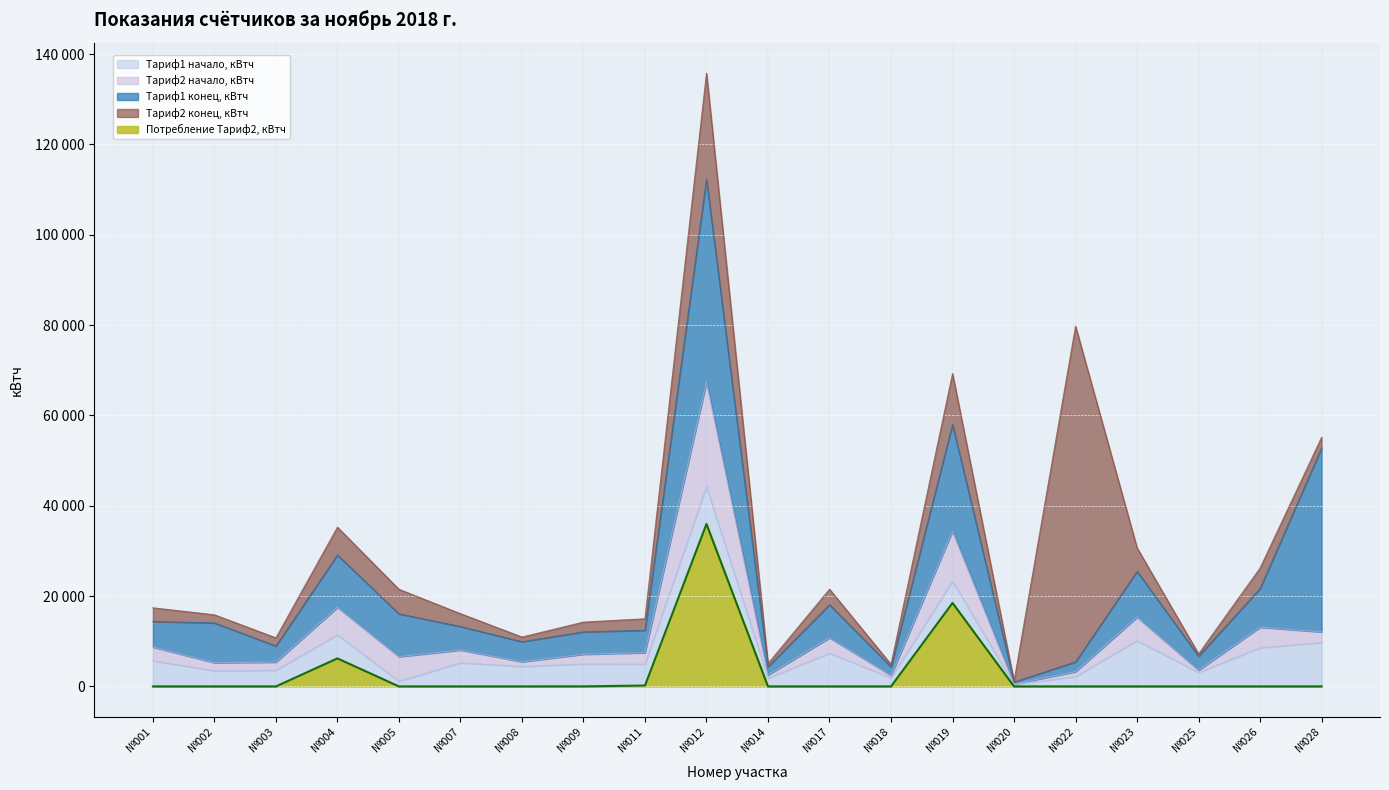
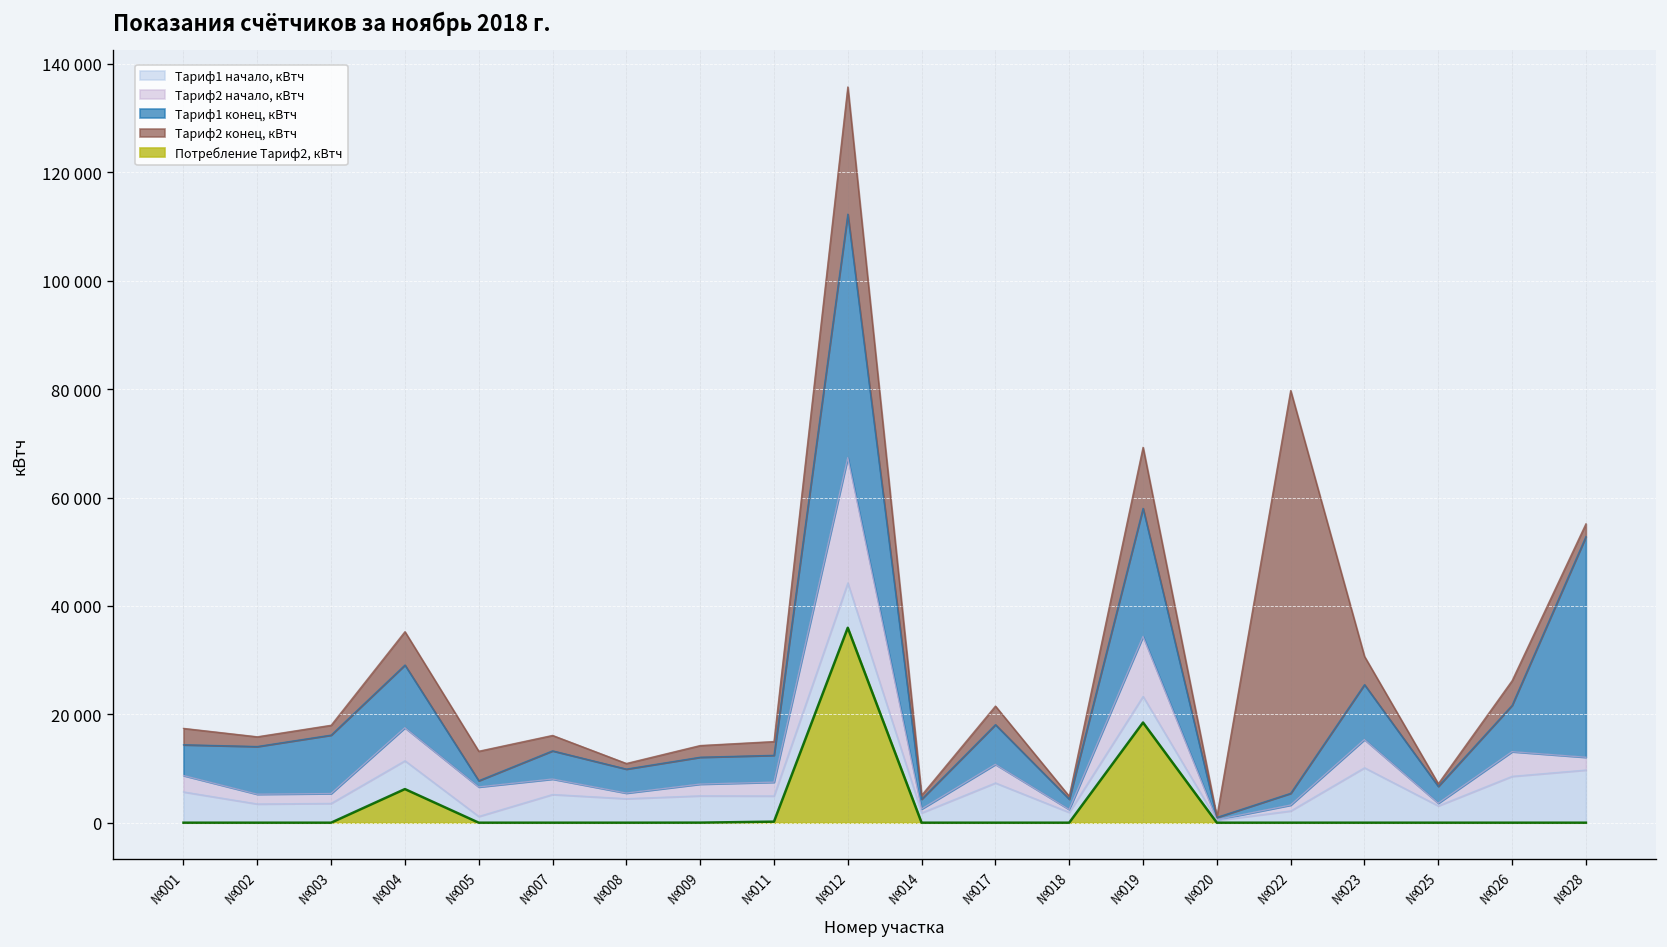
  {
    "Тариф1 конец, кВтч": {
      "№001": 6000,
      "№002": 9000,
-     "№003": 4000,
+     "№003": 11000,
      "№004": 12000,
-     "№005": 9000,
+     "№005": 1000,
      "№007": 5000,
      "№008": 4000,
      "№009": 5000,
      "№011": 5000,
      "№012": 45000,
      "№014": 2000,
      "№017": 7000,
      "№019": 24000,
      "№022": 2000,
      "№023": 10000,
      "№026": 9000,
      "№028": 41000
    },
    "Тариф2 конец, кВтч": {
      "№001": 3000,
      "№002": 2000,
      "№003": 2000,
      "№004": 6000,
      "№005": 5000,
      "№007": 3000,
      "№008": 1000,
      "№009": 2000,
      "№011": 3000,
      "№012": 23000,
      "№014": 1000,
      "№017": 3000,
      "№019": 11000,
      "№022": 74000,
      "№023": 5000,
      "№026": 5000,
      "№028": 2000
    },
    "Потребление Тариф2, кВтч": {
      "№001": 0,
      "№002": 0,
      "№003": 0,
      "№004": 6000,
      "№005": 0,
      "№007": 0,
      "№008": 0,
      "№009": 0,
      "№011": 0,
      "№012": 36000,
      "№014": 0,
      "№017": 0,
      "№018": 0,
      "№019": 18000,
      "№022": 0,
      "№023": 0,
      "№025": 0,
      "№026": 0,
      "№028": 0
    }
  }
